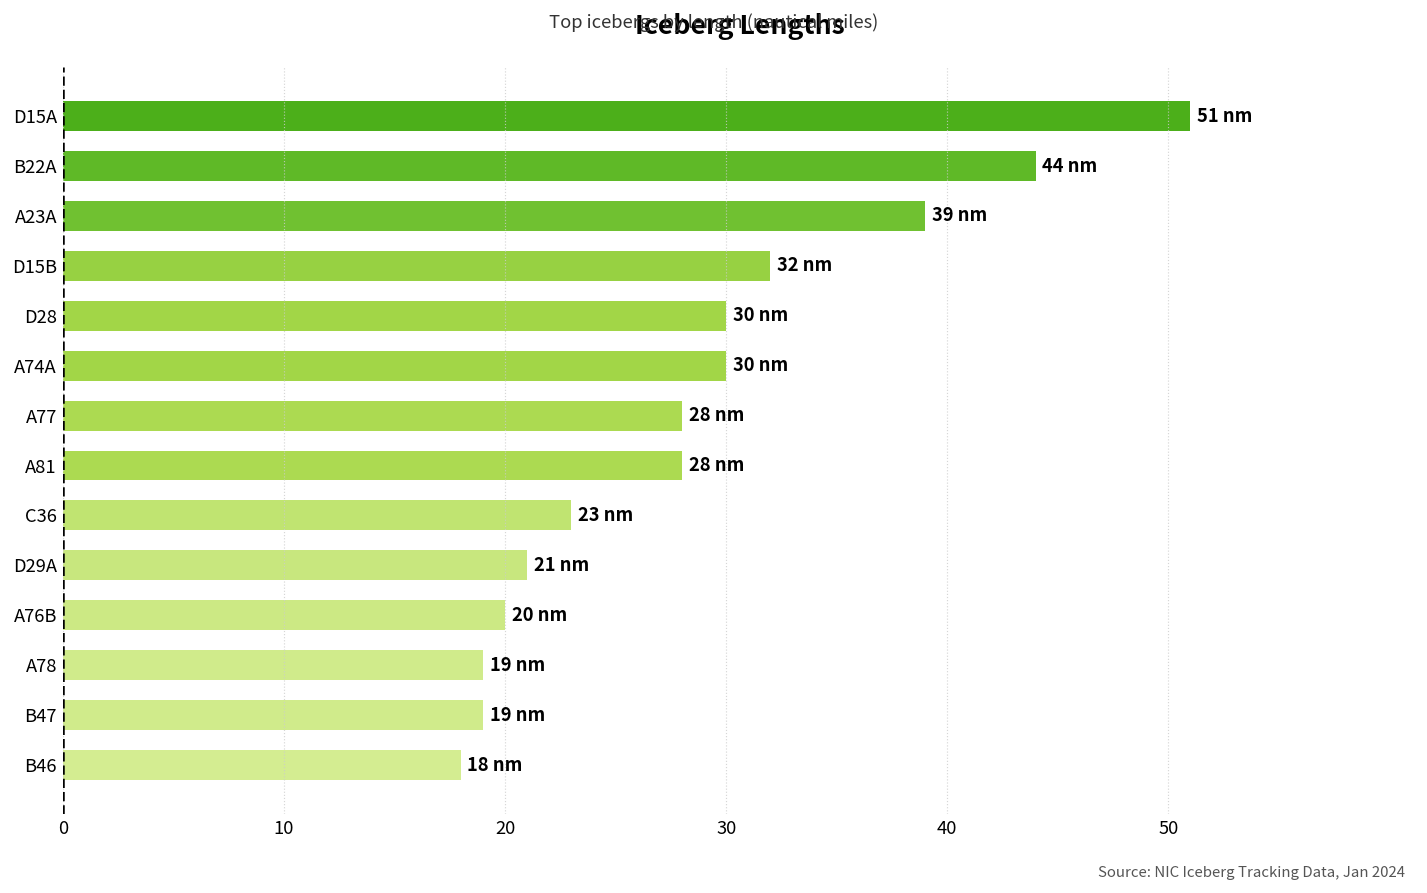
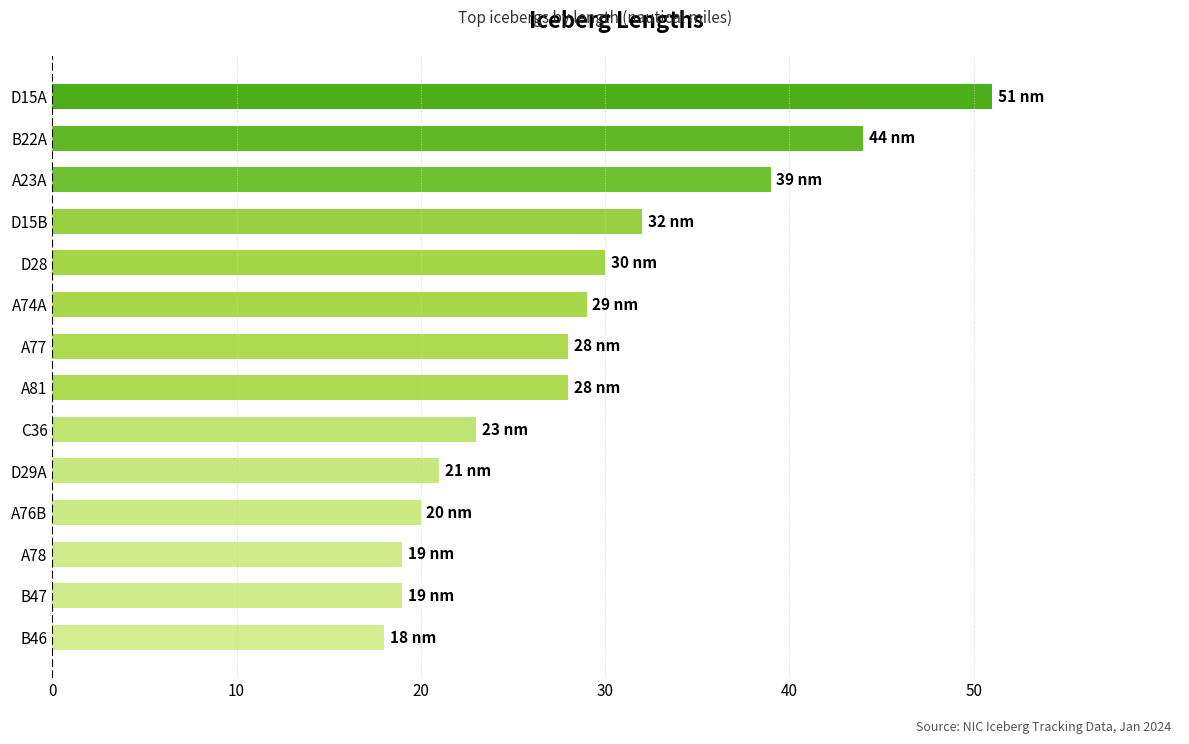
  {
    "D15A": 51,
    "B22A": 44,
    "A23A": 39,
    "D15B": 32,
    "D28": 30,
-   "A74A": 30,
+   "A74A": 29,
    "A77": 28,
    "A81": 28,
    "C36": 23,
    "D29A": 21,
    "A76B": 20,
    "A78": 19,
    "B47": 19,
    "B46": 18
  }
